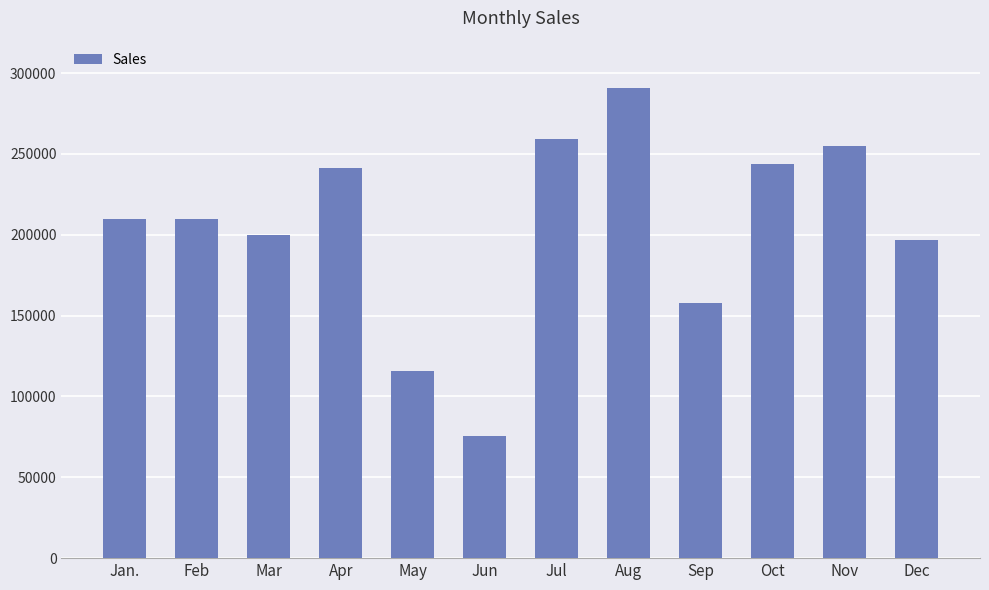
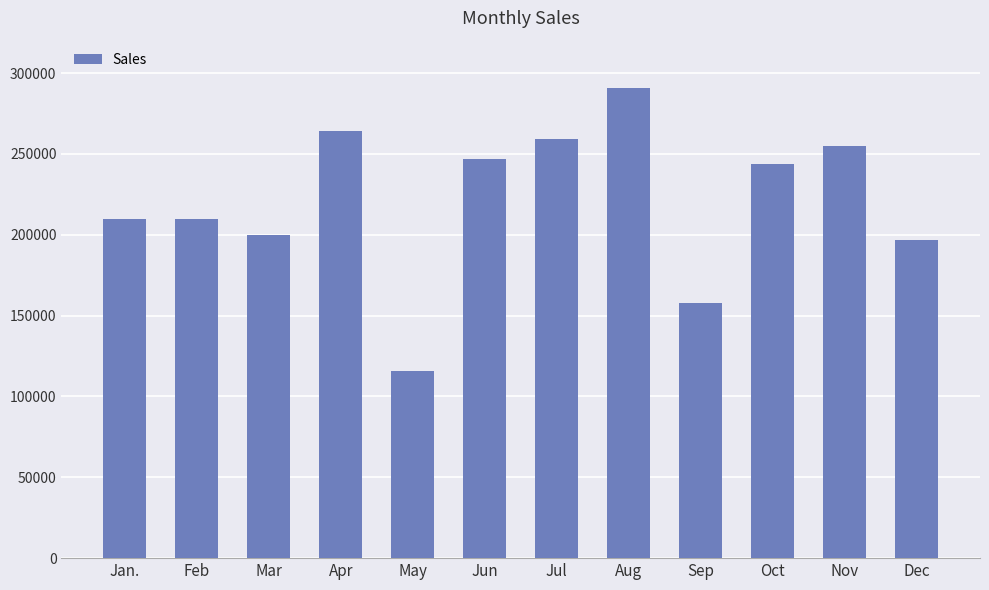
  {
    "Jan.": 210000,
    "Feb": 210000,
    "Mar": 200000,
-   "Apr": 242000,
+   "Apr": 264000,
    "May": 116000,
-   "Jun": 75000,
+   "Jun": 247000,
    "Jul": 259000,
    "Aug": 291000,
    "Sep": 158000,
    "Oct": 244000,
    "Nov": 255000,
    "Dec": 197000
  }
